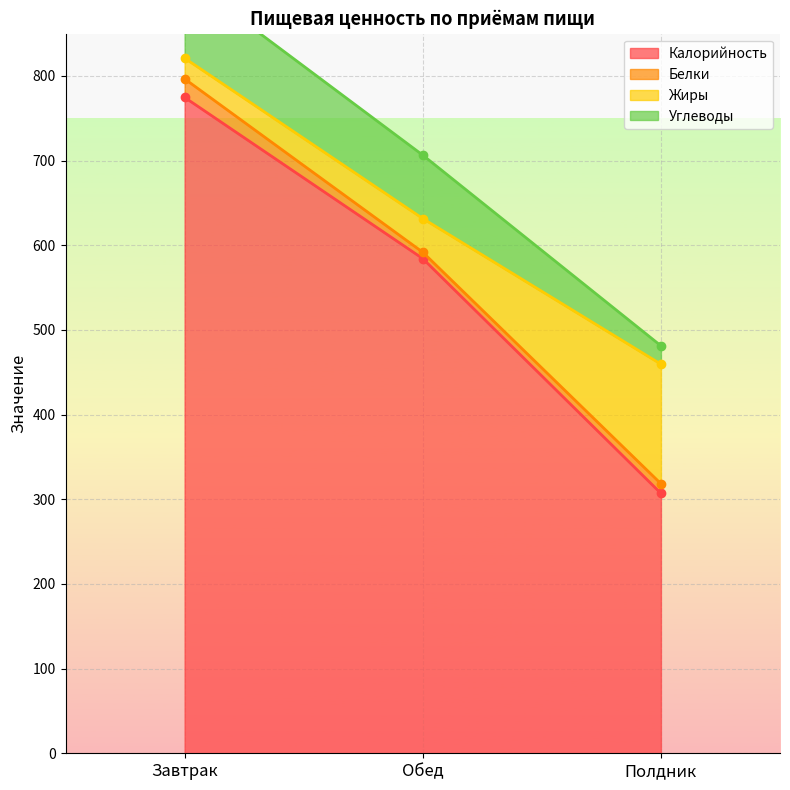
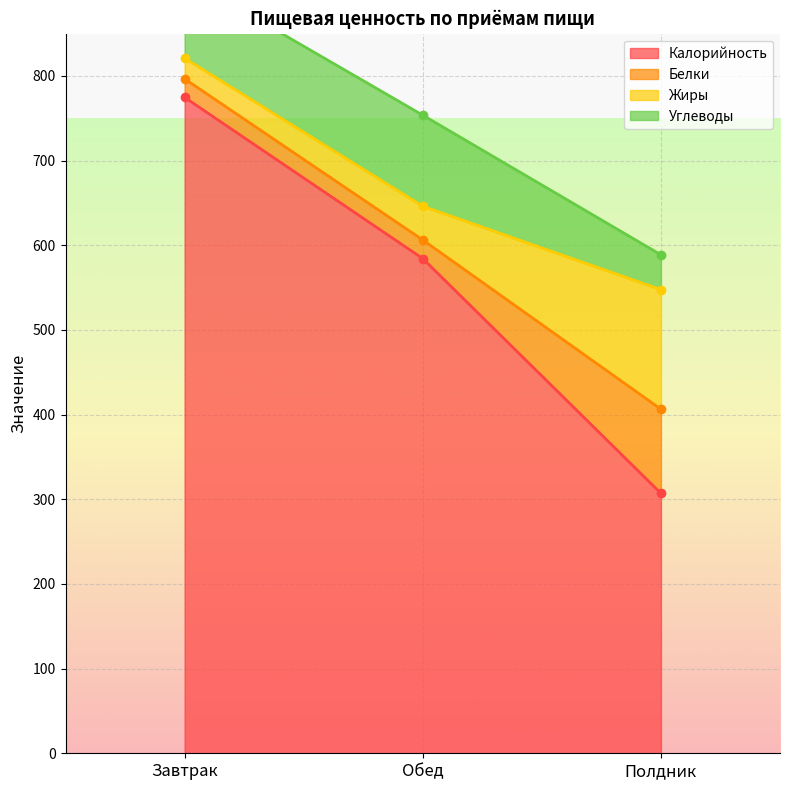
  {
    "Калорийность": {
      "Завтрак": 770,
      "Обед": 580,
      "Полдник": 310
    },
    "Белки": {
      "Завтрак": 20,
-     "Обед": 10,
-     "Полдник": 10
+     "Обед": 20,
+     "Полдник": 100
    },
    "Жиры": {
      "Завтрак": 20,
      "Обед": 40,
      "Полдник": 140
    },
    "Углеводы": {
-     "Обед": 70,
-     "Полдник": 20
+     "Обед": 110,
+     "Полдник": 40
    }
  }
